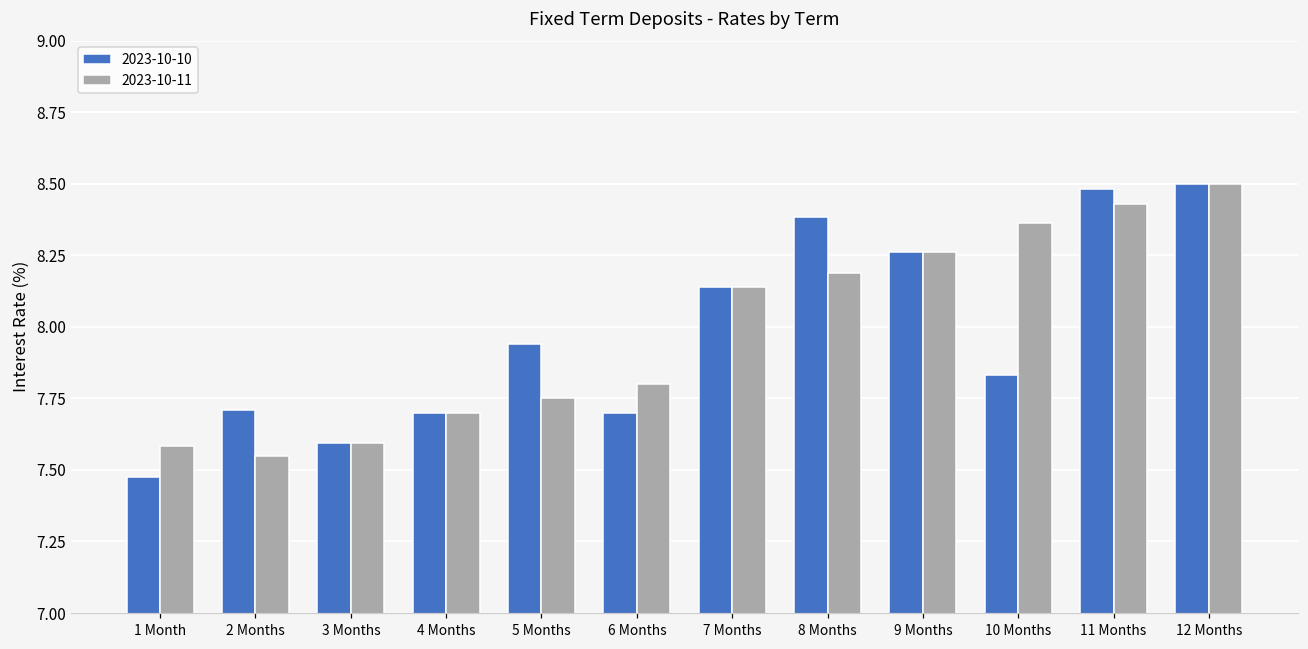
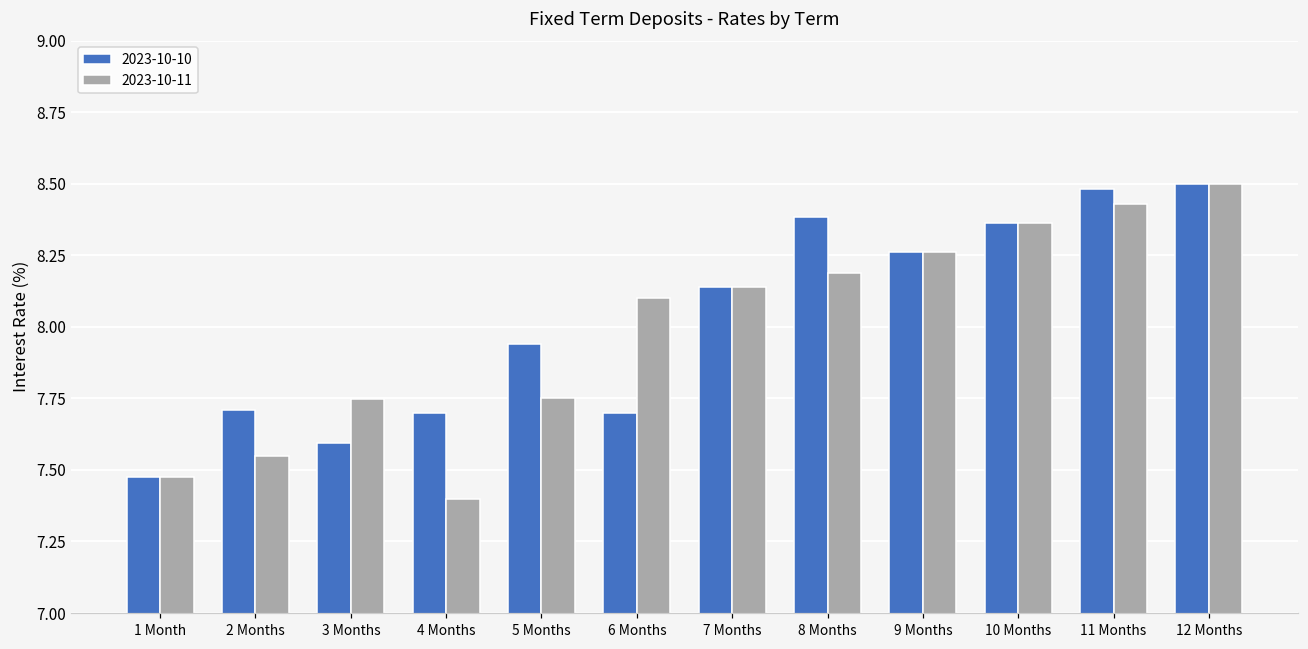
  {
    "2023-10-10": {
      "1 Month": 7.48,
      "2 Months": 7.71,
      "3 Months": 7.59,
      "4 Months": 7.70,
      "5 Months": 7.94,
      "6 Months": 7.70,
      "7 Months": 8.14,
      "8 Months": 8.39,
      "9 Months": 8.26,
-     "10 Months": 7.83,
+     "10 Months": 8.36,
      "11 Months": 8.48,
      "12 Months": 8.50
    },
    "2023-10-11": {
-     "1 Month": 7.58,
+     "1 Month": 7.48,
      "2 Months": 7.55,
-     "3 Months": 7.59,
-     "4 Months": 7.7,
+     "3 Months": 7.75,
+     "4 Months": 7.4,
      "5 Months": 7.75,
-     "6 Months": 7.8,
+     "6 Months": 8.1,
      "7 Months": 8.14,
      "8 Months": 8.19,
      "9 Months": 8.26,
      "10 Months": 8.36,
      "11 Months": 8.43,
      "12 Months": 8.50
    }
  }
